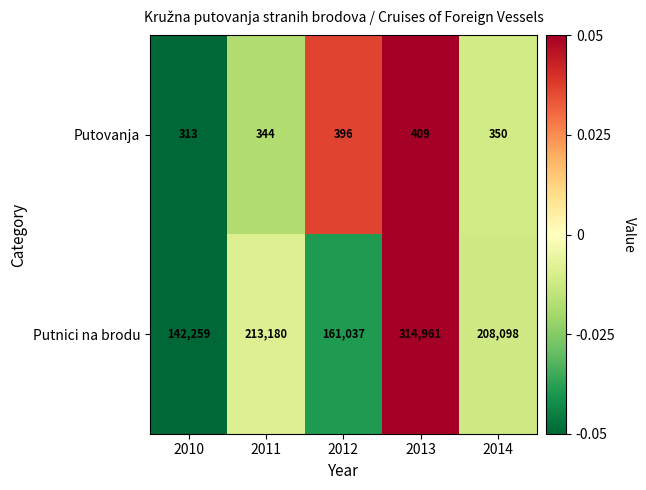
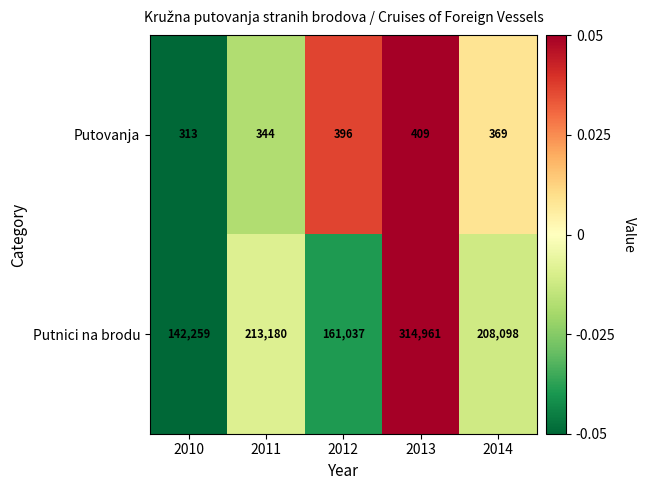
  {
    "Putovanja": {
      "2010": "313",
      "2011": "344",
      "2012": "396",
      "2013": "409",
-     "2014": "350"
+     "2014": "369"
    },
    "Putnici na brodu": {
      "2010": "142,259",
      "2011": "213,180",
      "2012": "161,037",
      "2013": "314,961",
      "2014": "208,098"
    }
  }
